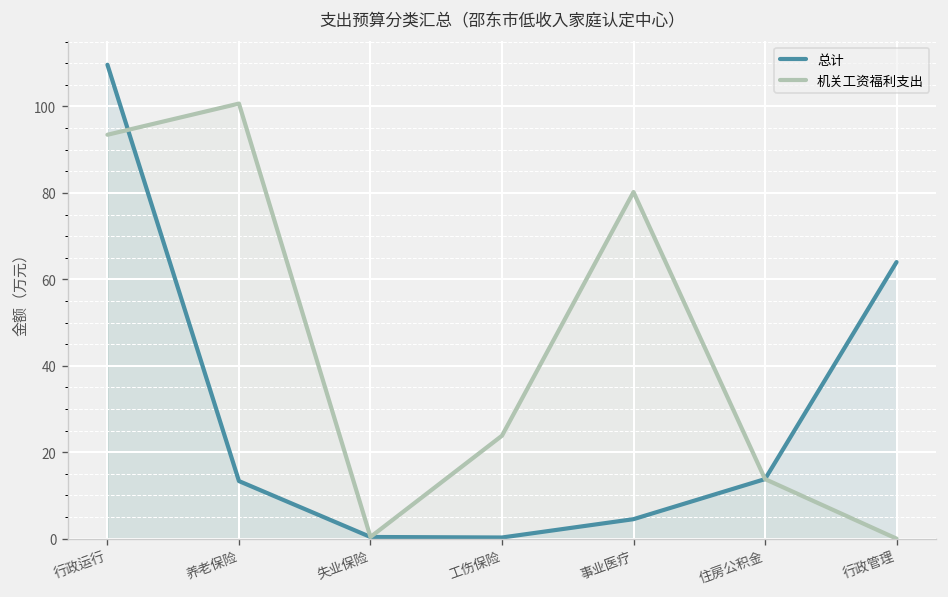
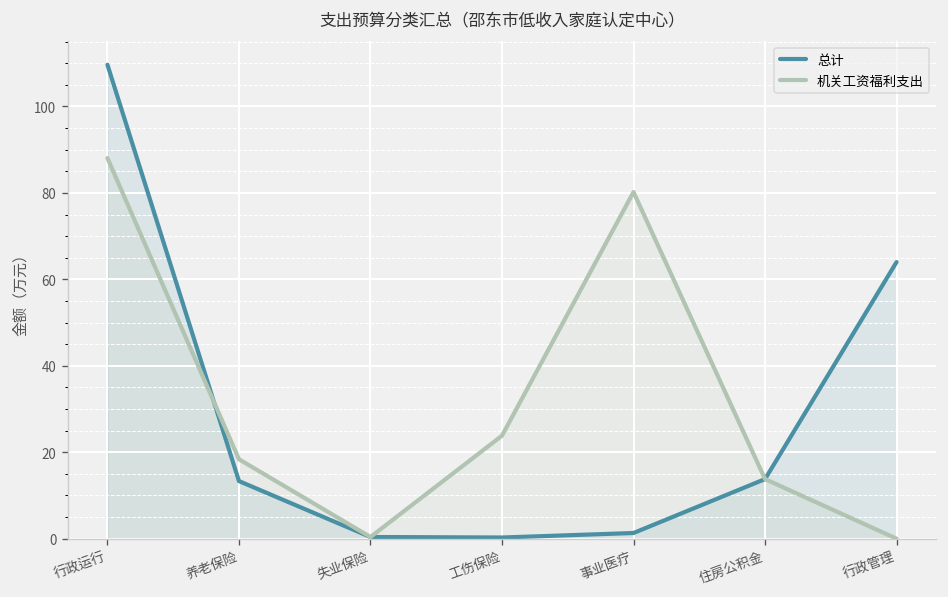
  {
    "总计": {
      "行政运行": 110,
      "养老保险": 13,
      "工伤保险": 0,
-     "事业医疗": 5,
+     "事业医疗": 1,
      "行政管理": 64
    },
    "机关工资福利支出": {
-     "行政运行": 93,
-     "养老保险": 101,
+     "行政运行": 88,
+     "养老保险": 18,
      "工伤保险": 24,
      "事业医疗": 80,
      "行政管理": 0
    }
  }
